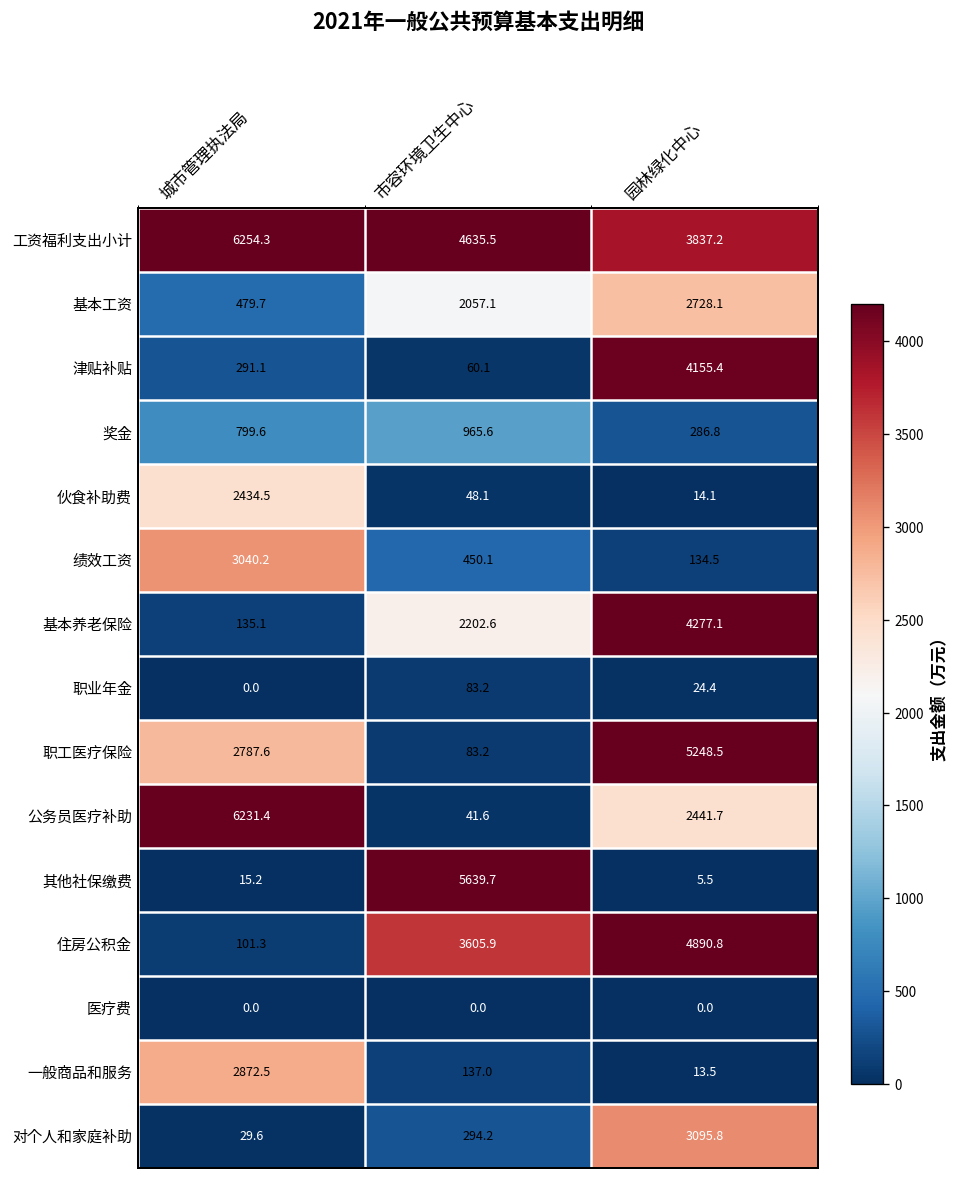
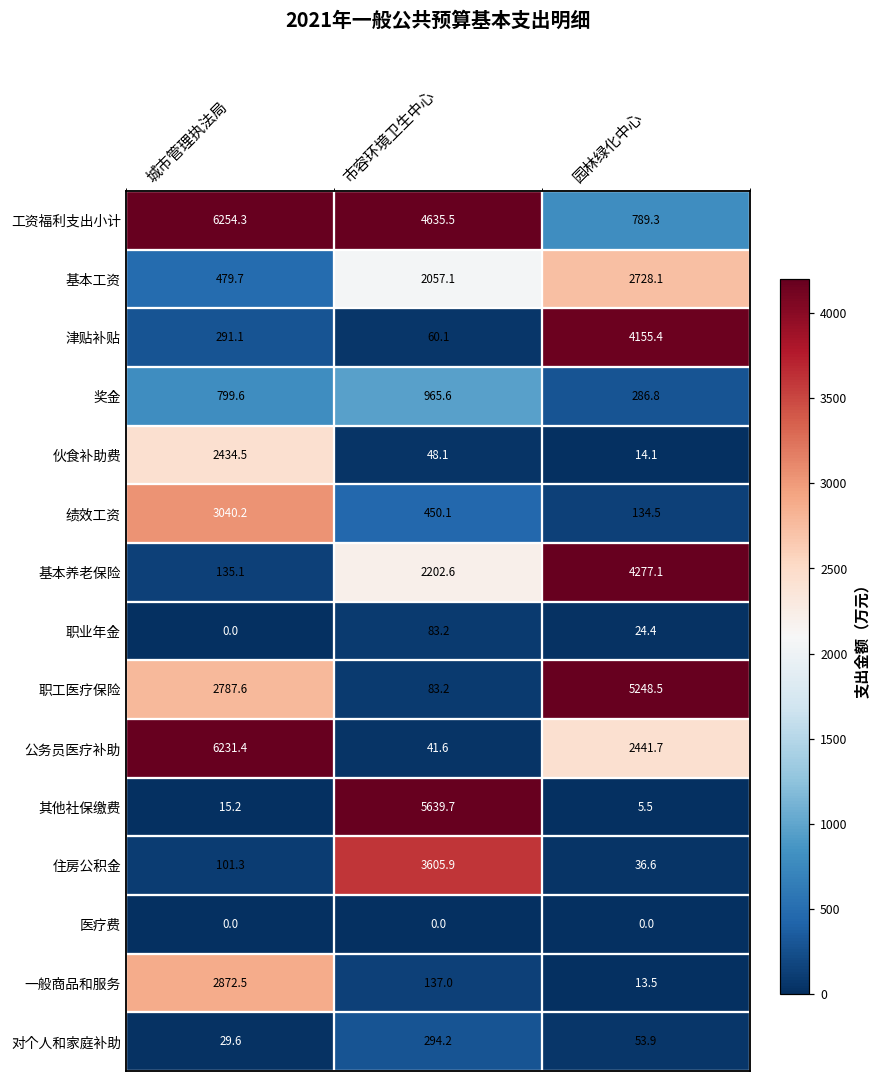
  {
    "工资福利支出小计": {
      "城市管理执法局": 6254.3,
      "市容环境卫生中心": 4635.5,
-     "园林绿化中心": 3837.2
+     "园林绿化中心": 789.3
    },
    "基本工资": {
      "城市管理执法局": 479.7,
      "市容环境卫生中心": 2057.1,
      "园林绿化中心": 2728.1
    },
    "津贴补贴": {
      "城市管理执法局": 291.1,
      "市容环境卫生中心": 60.1,
      "园林绿化中心": 4155.4
    },
    "奖金": {
      "城市管理执法局": 799.6,
      "市容环境卫生中心": 965.6,
      "园林绿化中心": 286.8
    },
    "伙食补助费": {
      "城市管理执法局": 2434.5,
      "市容环境卫生中心": 48.1,
      "园林绿化中心": 14.1
    },
    "绩效工资": {
      "城市管理执法局": 3040.2,
      "市容环境卫生中心": 450.1,
      "园林绿化中心": 134.5
    },
    "基本养老保险": {
      "城市管理执法局": 135.1,
      "市容环境卫生中心": 2202.6,
      "园林绿化中心": 4277.1
    },
    "职业年金": {
      "城市管理执法局": 0.0,
      "市容环境卫生中心": 83.2,
      "园林绿化中心": 24.4
    },
    "职工医疗保险": {
      "城市管理执法局": 2787.6,
      "市容环境卫生中心": 83.2,
      "园林绿化中心": 5248.5
    },
    "公务员医疗补助": {
      "城市管理执法局": 6231.4,
      "市容环境卫生中心": 41.6,
      "园林绿化中心": 2441.7
    },
    "其他社保缴费": {
      "城市管理执法局": 15.2,
      "市容环境卫生中心": 5639.7,
      "园林绿化中心": 5.5
    },
    "住房公积金": {
      "城市管理执法局": 101.3,
      "市容环境卫生中心": 3605.9,
-     "园林绿化中心": 4890.8
+     "园林绿化中心": 36.6
    },
    "医疗费": {
      "城市管理执法局": 0.0,
      "市容环境卫生中心": 0.0,
      "园林绿化中心": 0.0
    },
    "一般商品和服务": {
      "城市管理执法局": 2872.5,
      "市容环境卫生中心": 137.0,
      "园林绿化中心": 13.5
    },
    "对个人和家庭补助": {
      "城市管理执法局": 29.6,
      "市容环境卫生中心": 294.2,
-     "园林绿化中心": 3095.8
+     "园林绿化中心": 53.9
    }
  }
